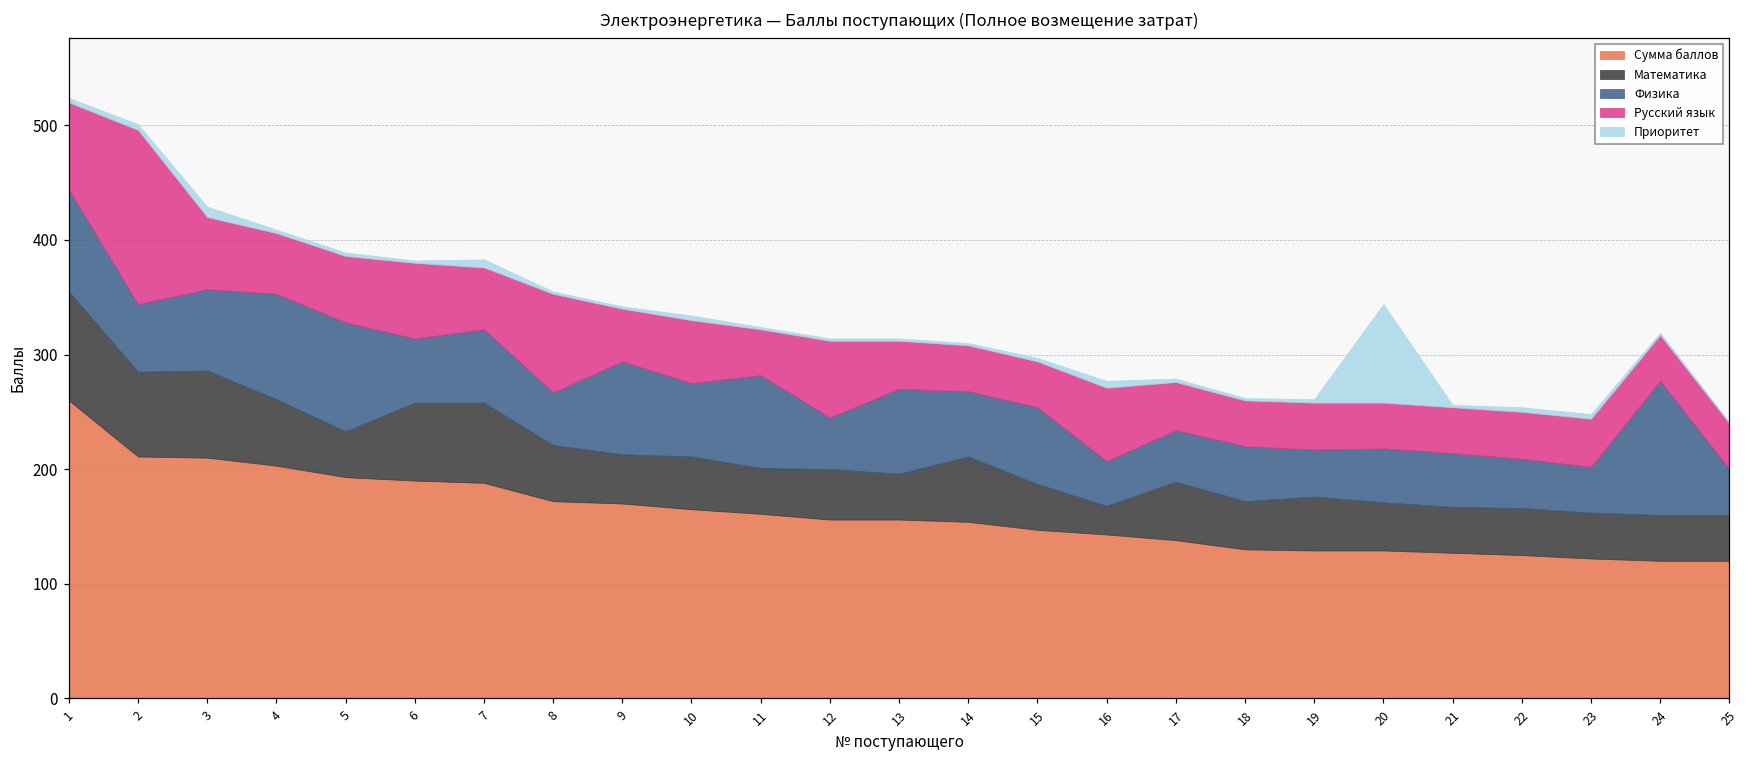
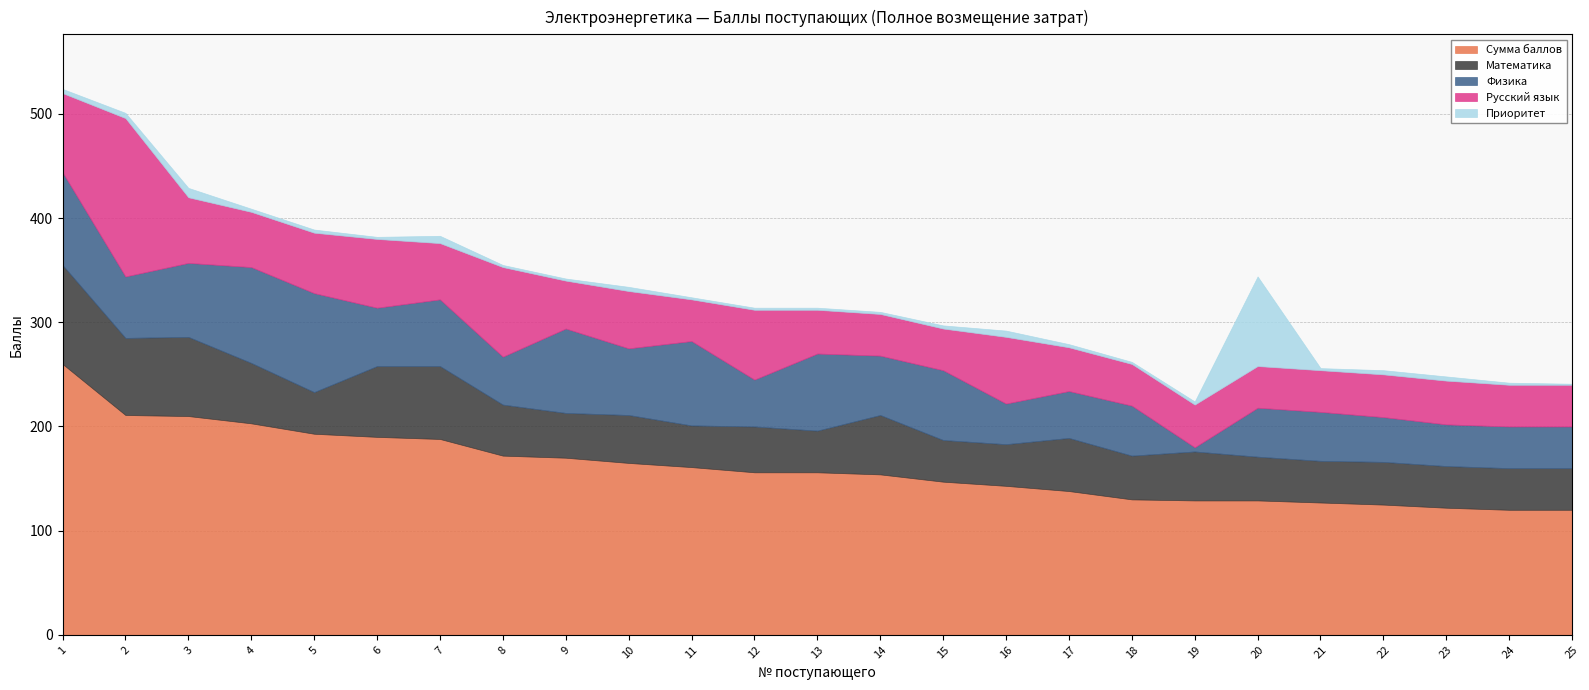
  {
    "Сумма баллов": {
      "1": 260,
      "2": 211,
      "3": 210,
      "4": 203,
      "5": 193,
      "6": 190,
      "7": 188,
      "8": 172,
      "9": 170,
      "10": 165,
      "11": 161,
      "12": 156,
      "13": 156,
      "14": 154,
      "15": 147,
      "16": 143,
      "17": 138,
      "18": 130,
      "19": 129,
      "20": 129,
      "21": 127,
      "22": 125,
      "23": 122,
      "24": 120,
      "25": 120
    },
    "Математика": {
      "1": 95,
      "2": 74,
      "3": 76,
      "4": 58,
      "5": 40,
      "6": 68,
      "7": 70,
      "8": 49,
      "9": 43,
      "10": 46,
      "11": 40,
      "12": 44,
      "13": 40,
      "14": 57,
      "15": 40,
-     "16": 25,
+     "16": 40,
      "17": 51,
      "18": 42,
      "19": 47,
      "20": 42,
      "21": 40,
      "22": 41,
      "23": 40,
      "24": 40,
      "25": 40
    },
    "Физика": {
      "1": 89,
      "2": 59,
      "3": 71,
      "4": 92,
      "5": 95,
      "6": 56,
      "7": 64,
      "8": 46,
      "9": 81,
      "10": 64,
      "11": 81,
      "12": 45,
      "13": 74,
      "14": 57,
      "15": 67,
      "16": 39,
      "17": 45,
      "18": 48,
-     "19": 41,
+     "19": 4,
      "20": 47,
      "21": 47,
      "22": 43,
      "23": 40,
-     "24": 117,
+     "24": 40,
      "25": 40
    },
    "Русский язык": {
      "1": 76,
      "2": 152,
      "3": 63,
      "4": 53,
      "5": 58,
      "7": 54,
      "10": 55,
      "15": 40,
      "16": 64,
      "17": 42,
      "19": 41,
      "20": 40,
      "22": 41,
      "23": 42
    },
    "Приоритет": {
      "1": 4,
      "2": 5,
      "3": 9,
      "4": 3,
      "5": 3,
      "7": 7,
      "10": 4,
      "15": 3,
      "16": 6,
      "17": 3,
      "19": 3,
      "20": 86,
      "22": 4,
      "23": 4
    }
  }
